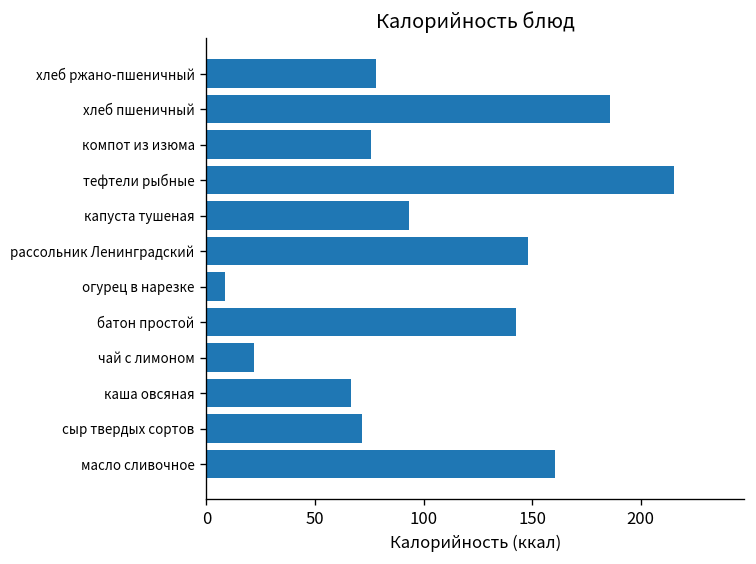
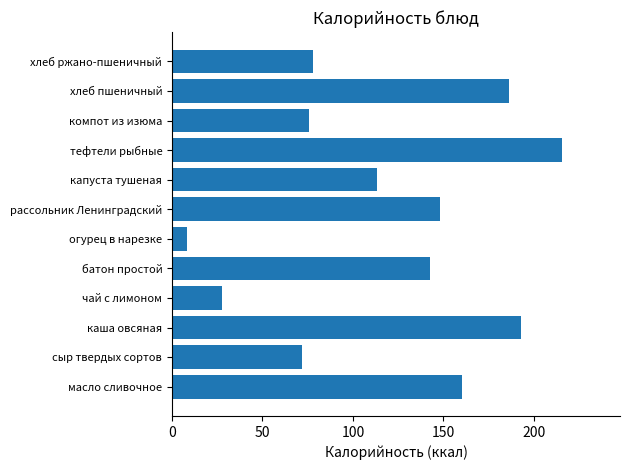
  {
    "хлеб ржано-пшеничный": 78,
    "хлеб пшеничный": 186,
    "компот из изюма": 76,
    "тефтели рыбные": 215,
-   "капуста тушеная": 93,
+   "капуста тушеная": 114,
    "рассольник Ленинградский": 148,
    "огурец в нарезке": 9,
    "батон простой": 142,
-   "чай с лимоном": 22,
-   "каша овсяная": 67,
+   "чай с лимоном": 28,
+   "каша овсяная": 193,
    "сыр твердых сортов": 72,
    "масло сливочное": 160
  }
